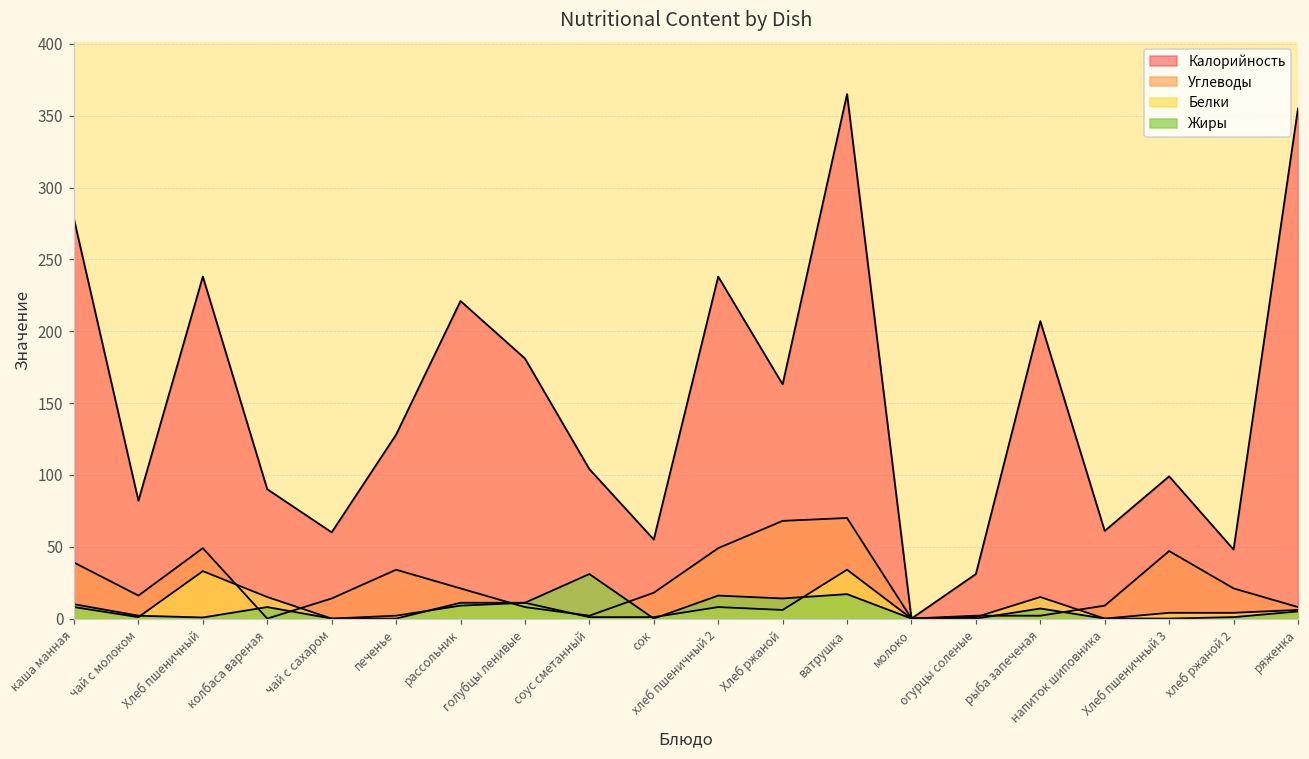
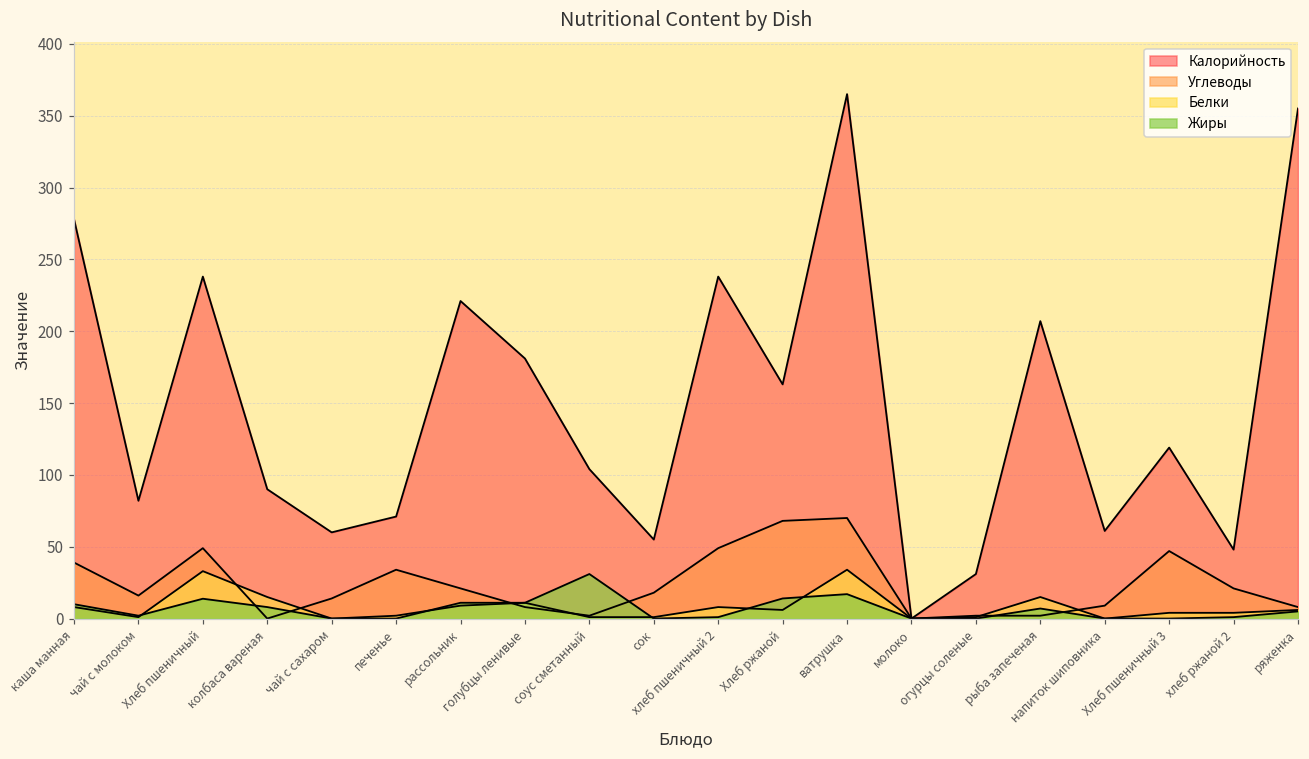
  {
    "Калорийность": {
      "каша манная": 278,
      "чай с молоком": 82,
      "Хлеб пшеничный": 238,
      "колбаса вареная": 90,
      "чай с сахаром": 60,
-     "печенье": 128,
+     "печенье": 71,
      "рассольник": 221,
      "голубцы ленивые": 181,
      "соус сметанный": 104,
      "сок": 55,
      "хлеб пшеничный 2": 238,
      "Хлеб ржаной": 163,
      "ватрушка": 365,
      "огурцы соленые": 31,
      "рыба запеченая": 207,
      "напиток шиповника": 61,
-     "Хлеб пшеничный 3": 99,
+     "Хлеб пшеничный 3": 119,
      "хлеб ржаной 2": 48,
      "ряженка": 355
    },
    "Углеводы": {
      "каша манная": 39,
      "чай с молоком": 16,
      "Хлеб пшеничный": 49,
      "колбаса вареная": 0,
      "чай с сахаром": 14,
      "печенье": 34,
      "рассольник": 21,
      "голубцы ленивые": 8,
      "сок": 18,
      "хлеб пшеничный 2": 49,
      "Хлеб ржаной": 68,
      "ватрушка": 70,
      "рыба запеченая": 2,
      "напиток шиповника": 9,
      "Хлеб пшеничный 3": 47,
      "хлеб ржаной 2": 21,
      "ряженка": 8
    },
    "Белки": {
      "каша манная": 8,
      "Хлеб пшеничный": 33,
      "колбаса вареная": 15,
      "печенье": 2,
      "рассольник": 9,
      "хлеб пшеничный 2": 8,
      "Хлеб ржаной": 6,
      "ватрушка": 34,
      "рыба запеченая": 15,
      "Хлеб пшеничный 3": 4,
      "хлеб ржаной 2": 4
    },
    "Жиры": {
      "каша манная": 10,
-     "Хлеб пшеничный": 1,
+     "Хлеб пшеничный": 14,
      "колбаса вареная": 8,
      "печенье": 0,
      "рассольник": 11,
      "соус сметанный": 31,
-     "хлеб пшеничный 2": 16,
+     "хлеб пшеничный 2": 1,
      "Хлеб ржаной": 14,
      "ватрушка": 17,
      "рыба запеченая": 7,
      "Хлеб пшеничный 3": 0,
      "хлеб ржаной 2": 1
    }
  }
